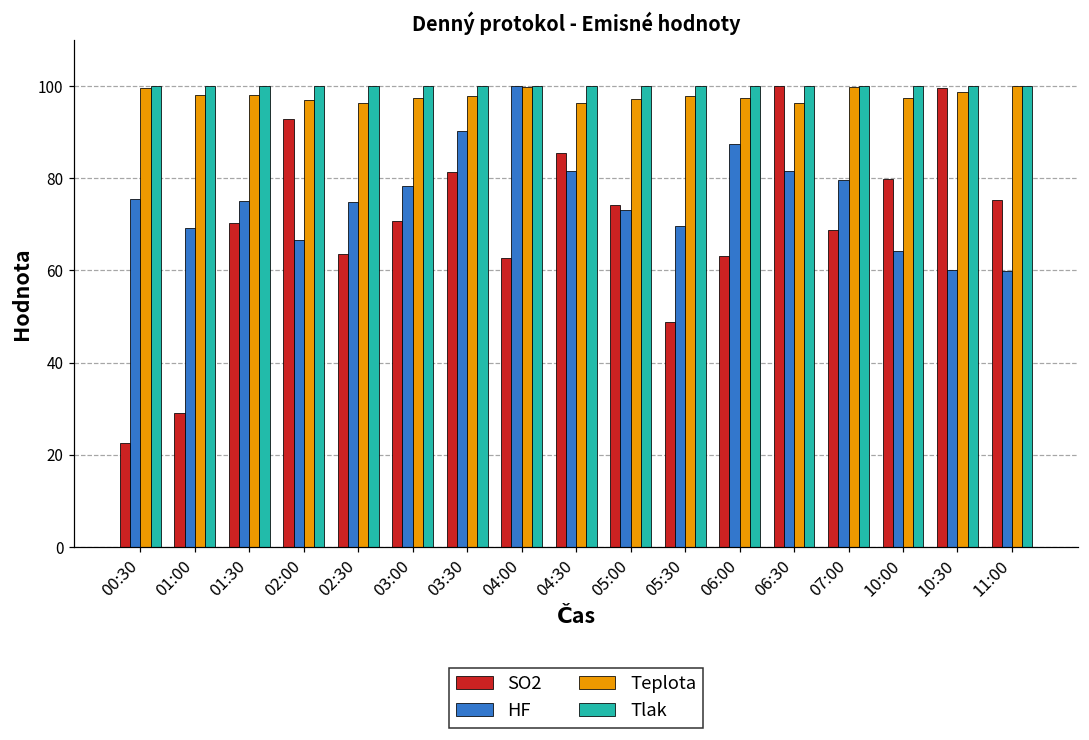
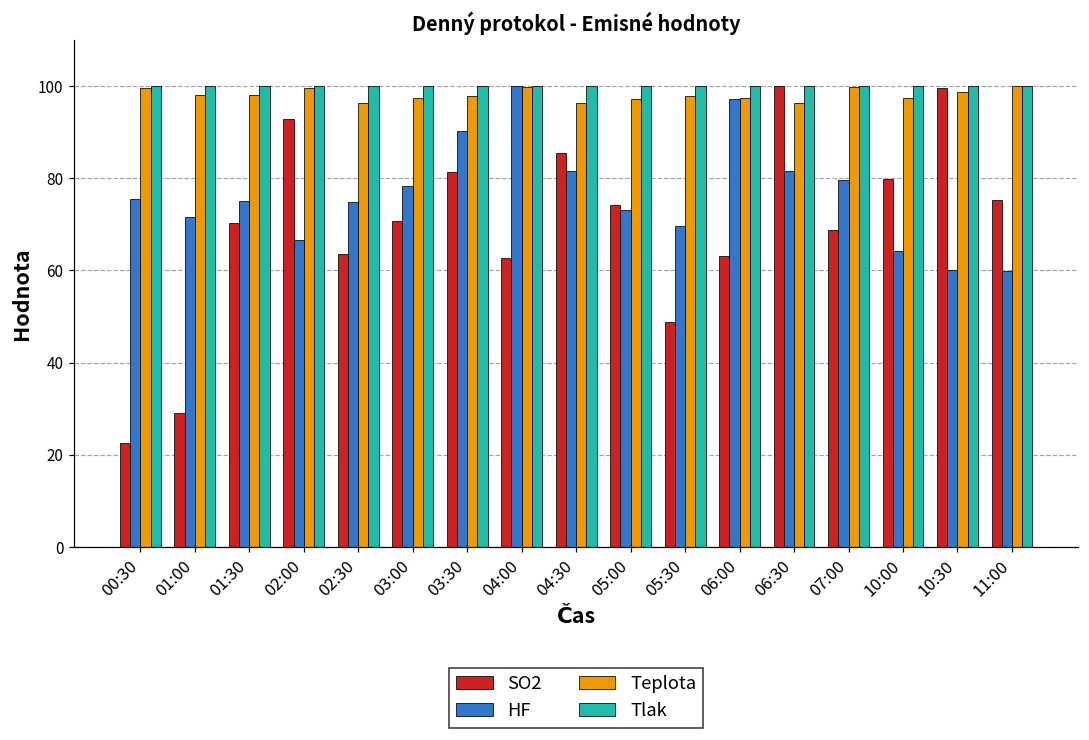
  {
    "SO2": {
      "00:30": 23,
      "01:00": 29,
      "01:30": 70,
      "02:00": 93,
      "02:30": 64,
      "03:00": 71,
      "03:30": 81,
      "04:00": 63,
      "04:30": 85,
      "05:00": 74,
      "05:30": 49,
      "06:00": 63,
      "06:30": 100,
      "07:00": 69,
      "10:00": 80,
      "10:30": 100,
      "11:00": 75
    },
    "HF": {
      "00:30": 75,
-     "01:00": 69,
+     "01:00": 72,
      "01:30": 75,
      "02:00": 67,
      "02:30": 75,
      "03:00": 78,
      "03:30": 90,
      "04:00": 100,
      "04:30": 82,
      "05:00": 73,
      "05:30": 70,
-     "06:00": 87,
+     "06:00": 97,
      "06:30": 81,
      "07:00": 80,
      "10:00": 64,
      "10:30": 60,
      "11:00": 60
    },
    "Teplota": {
      "00:30": 100,
      "01:00": 98,
      "01:30": 98,
-     "02:00": 97,
+     "02:00": 100,
      "02:30": 96,
      "03:00": 97,
      "03:30": 98,
      "04:00": 100,
      "04:30": 96,
      "05:00": 97,
      "05:30": 98,
      "06:00": 97,
      "06:30": 96,
      "07:00": 100,
      "10:00": 97,
      "10:30": 99,
      "11:00": 100
    },
    "Tlak": {
      "00:30": 100,
      "01:00": 100,
      "01:30": 100,
      "02:00": 100,
      "02:30": 100,
      "03:00": 100,
      "03:30": 100,
      "04:00": 100,
      "04:30": 100,
      "05:00": 100,
      "05:30": 100,
      "06:00": 100,
      "06:30": 100,
      "07:00": 100,
      "10:00": 100,
      "10:30": 100,
      "11:00": 100
    }
  }
